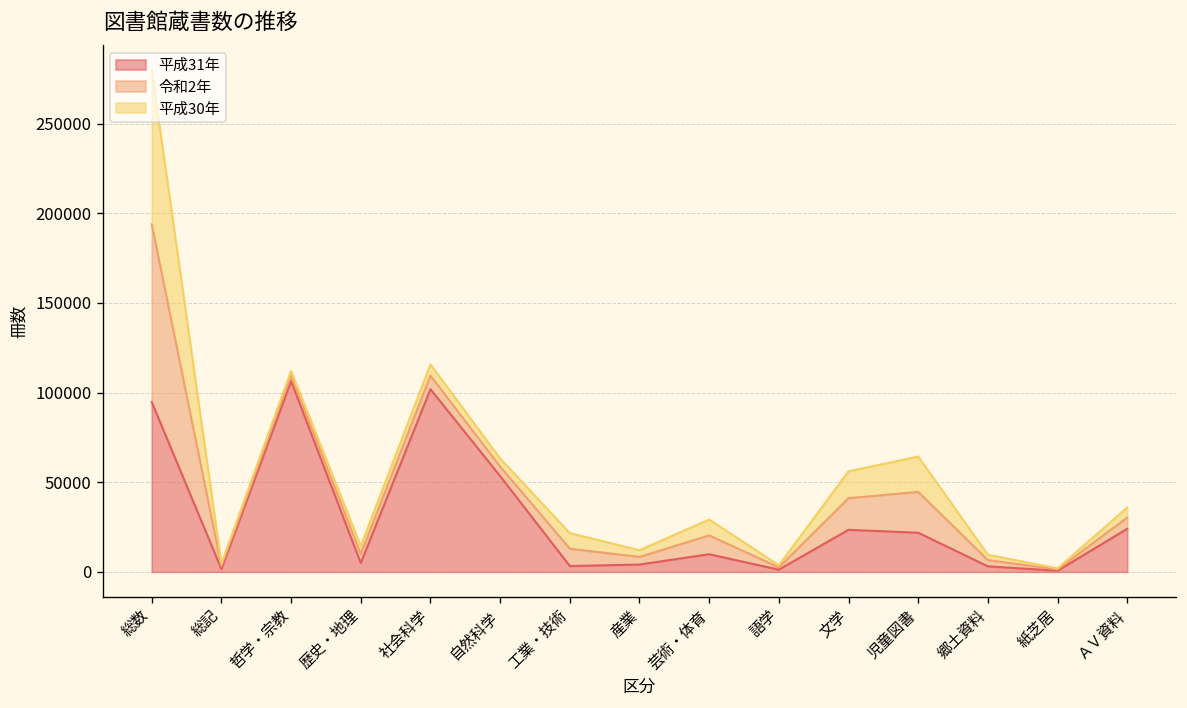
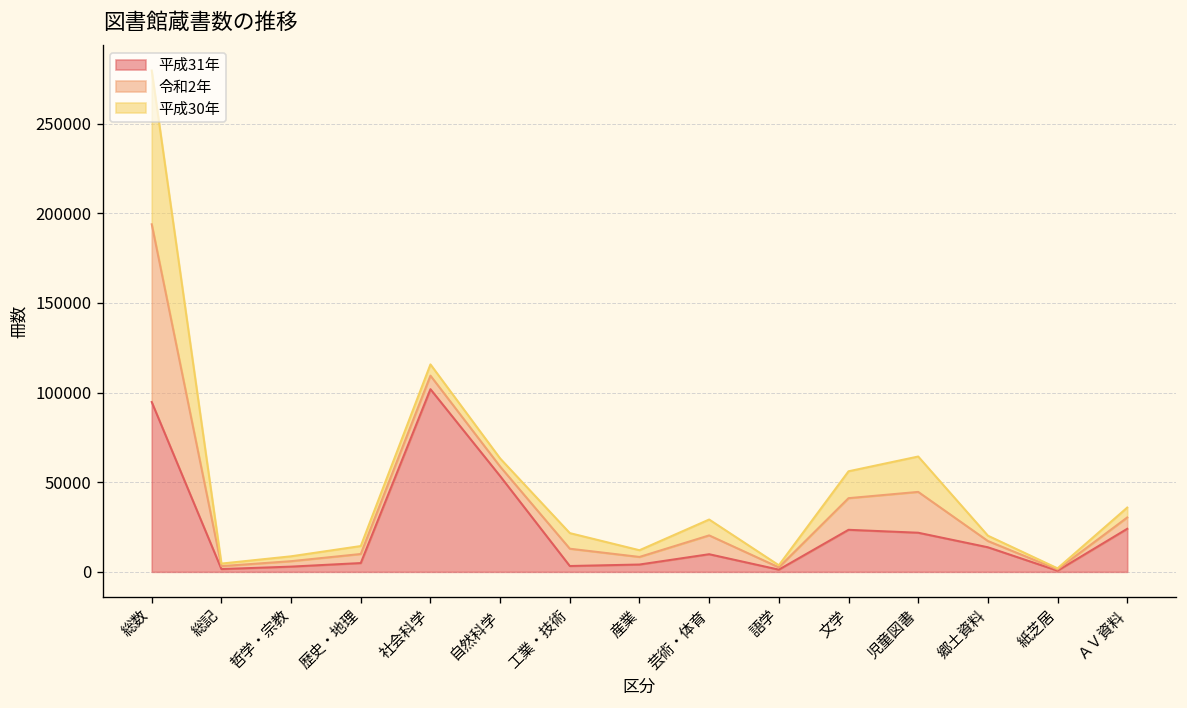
  {
    "平成31年": {
      "総数": 95000,
-     "哲学・宗教": 106000,
+     "哲学・宗教": 3000,
      "歴史・地理": 5000,
      "社会科学": 102000,
      "自然科学": 53000,
      "工業・技術": 3000,
      "産業": 4000,
      "芸術・体育": 10000,
      "文学": 23000,
      "児童図書": 22000,
-     "郷土資料": 3000,
+     "郷土資料": 14000,
      "ＡＶ資料": 24000
    }
  }
